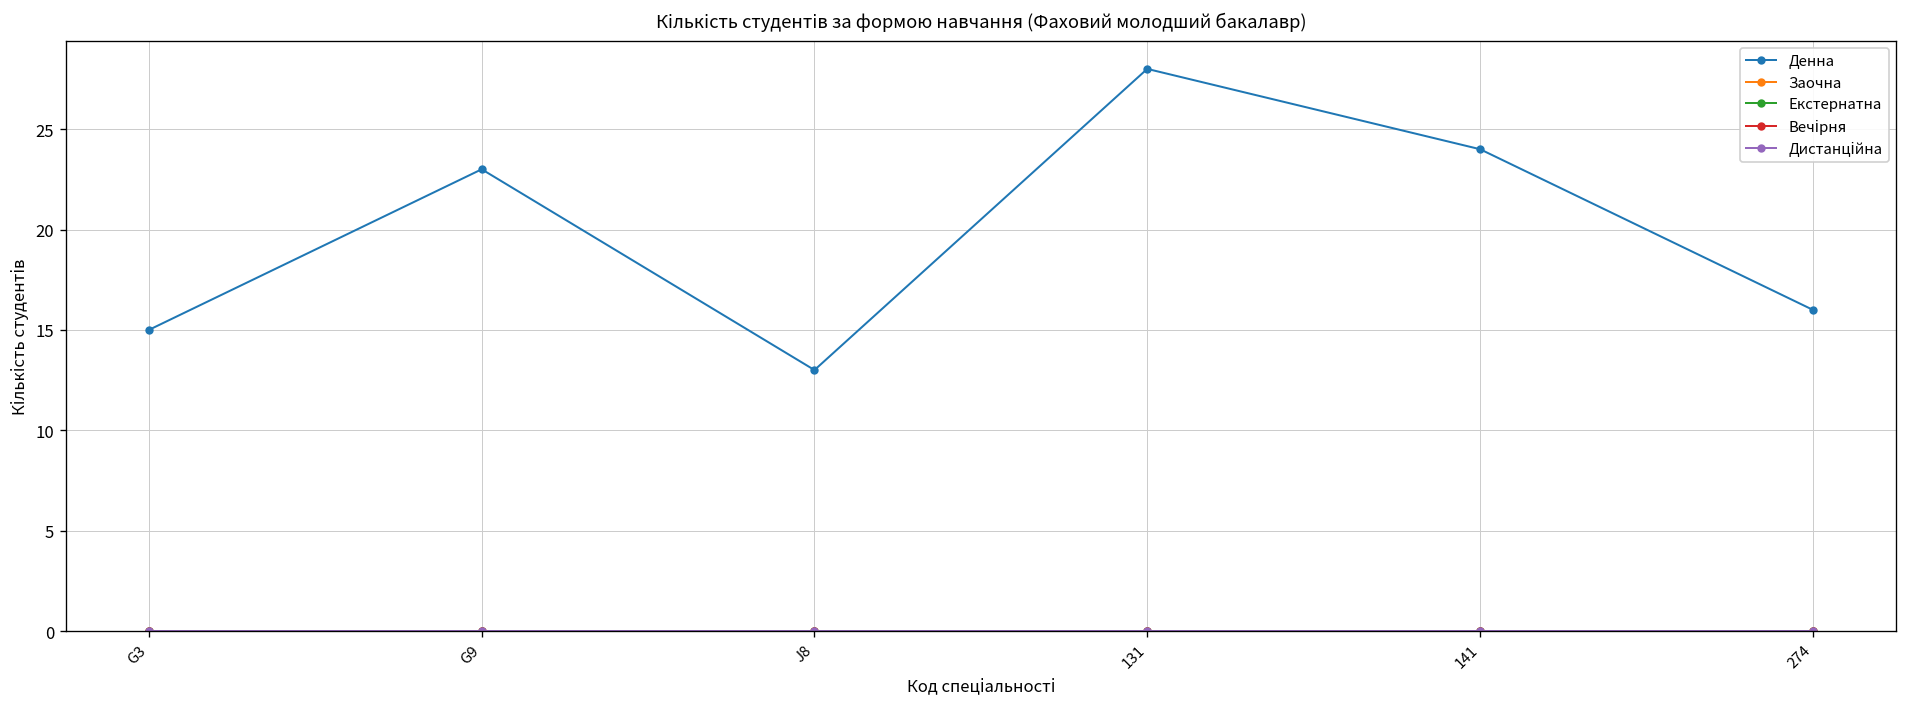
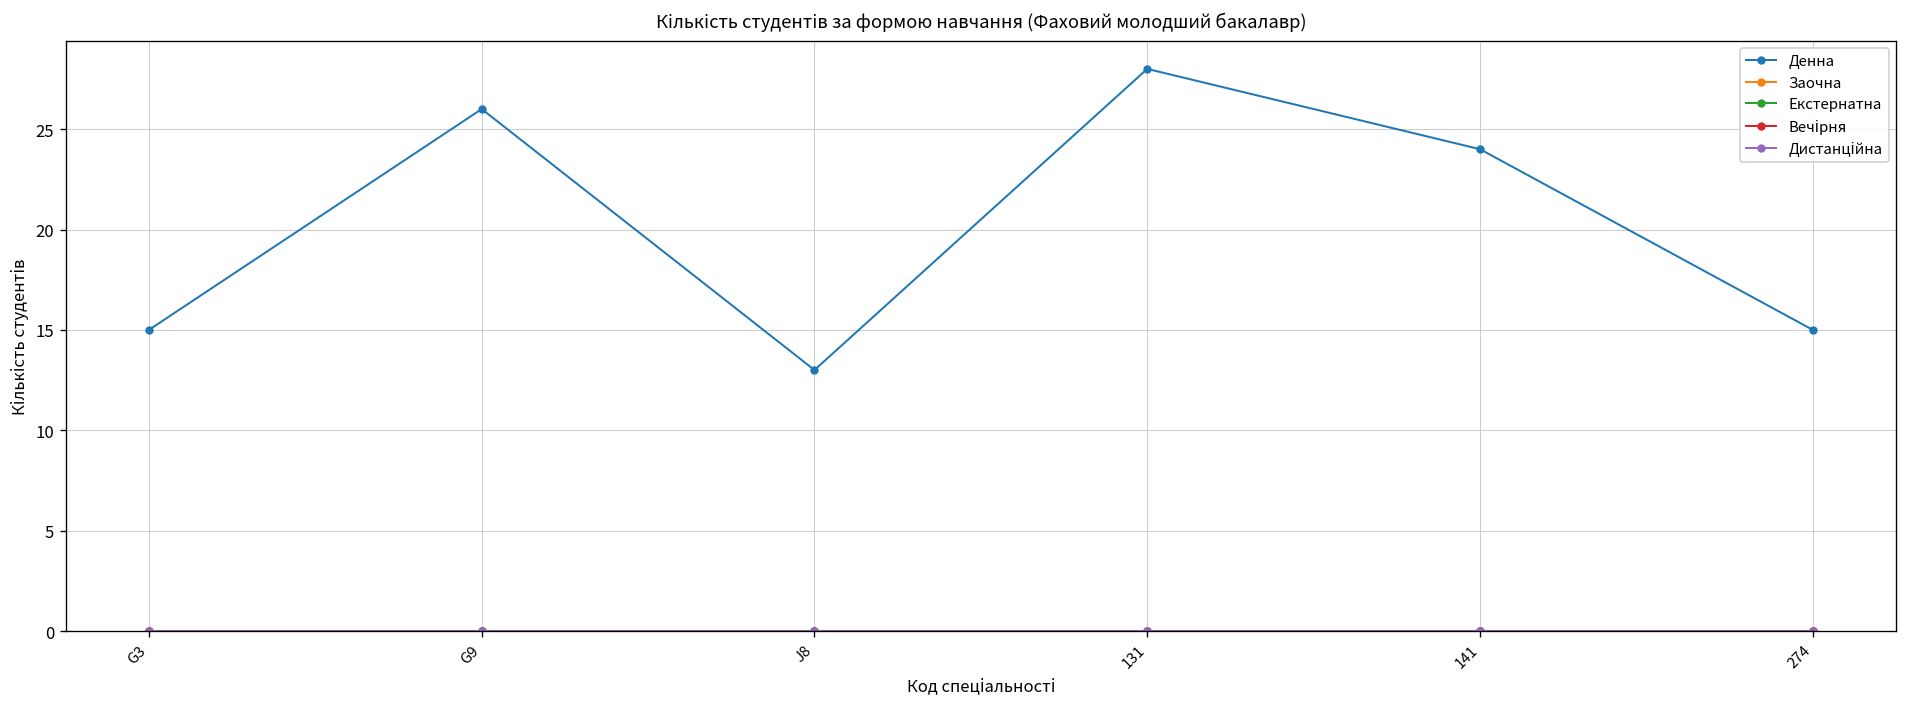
  {
    "Денна": {
      "G3": 15,
-     "G9": 23,
+     "G9": 26,
      "J8": 13,
      "131": 28,
      "141": 24,
-     "274": 16
+     "274": 15
    },
    "Дистанційна": {
      "G3": 0,
      "G9": 0,
      "J8": 0,
      "131": 0,
      "141": 0,
      "274": 0
    }
  }
